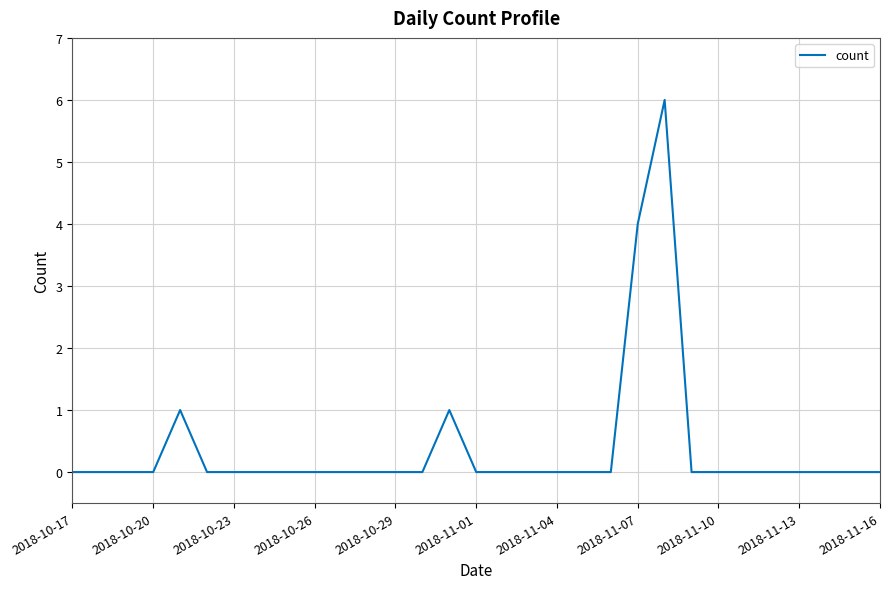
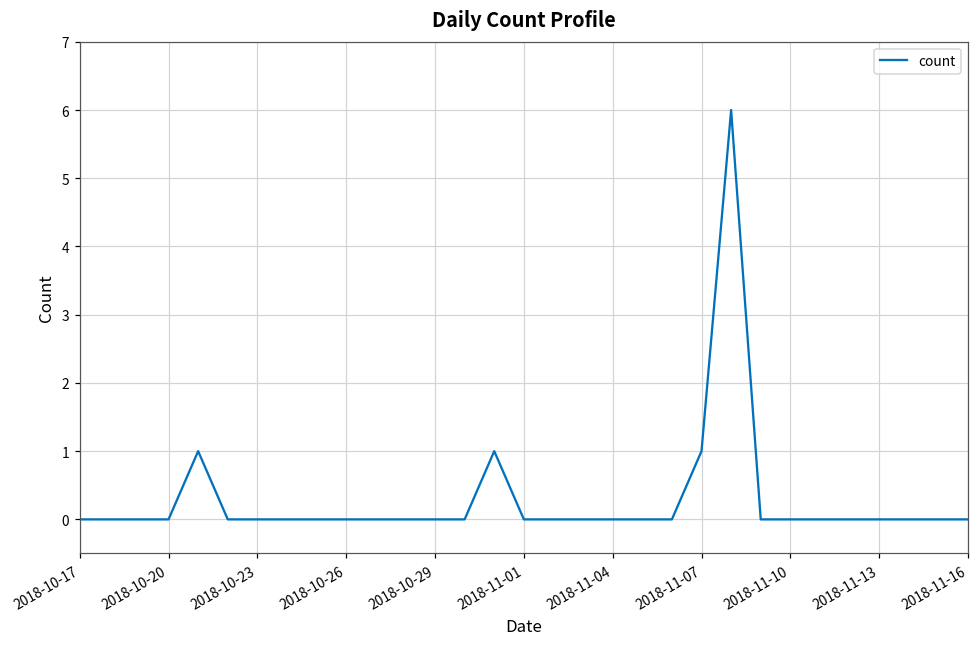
  {
    "2018-10-17": 0,
    "2018-10-20": 0,
    "2018-10-23": 0,
    "2018-10-26": 0,
    "2018-10-29": 0,
    "2018-11-01": 0,
    "2018-11-04": 0,
-   "2018-11-07": 4,
+   "2018-11-07": 1,
    "2018-11-10": 0,
    "2018-11-13": 0,
    "2018-11-16": 0
  }
